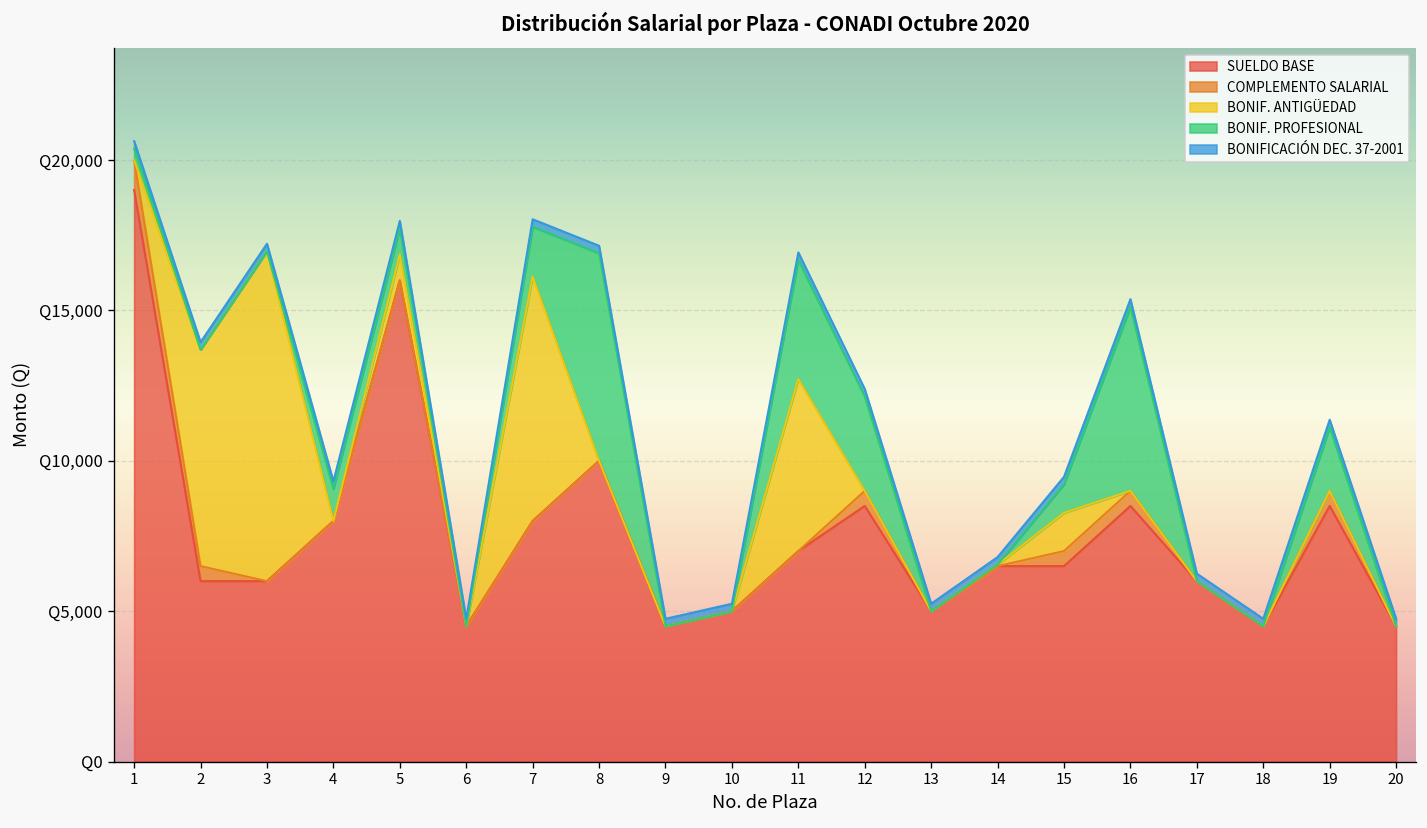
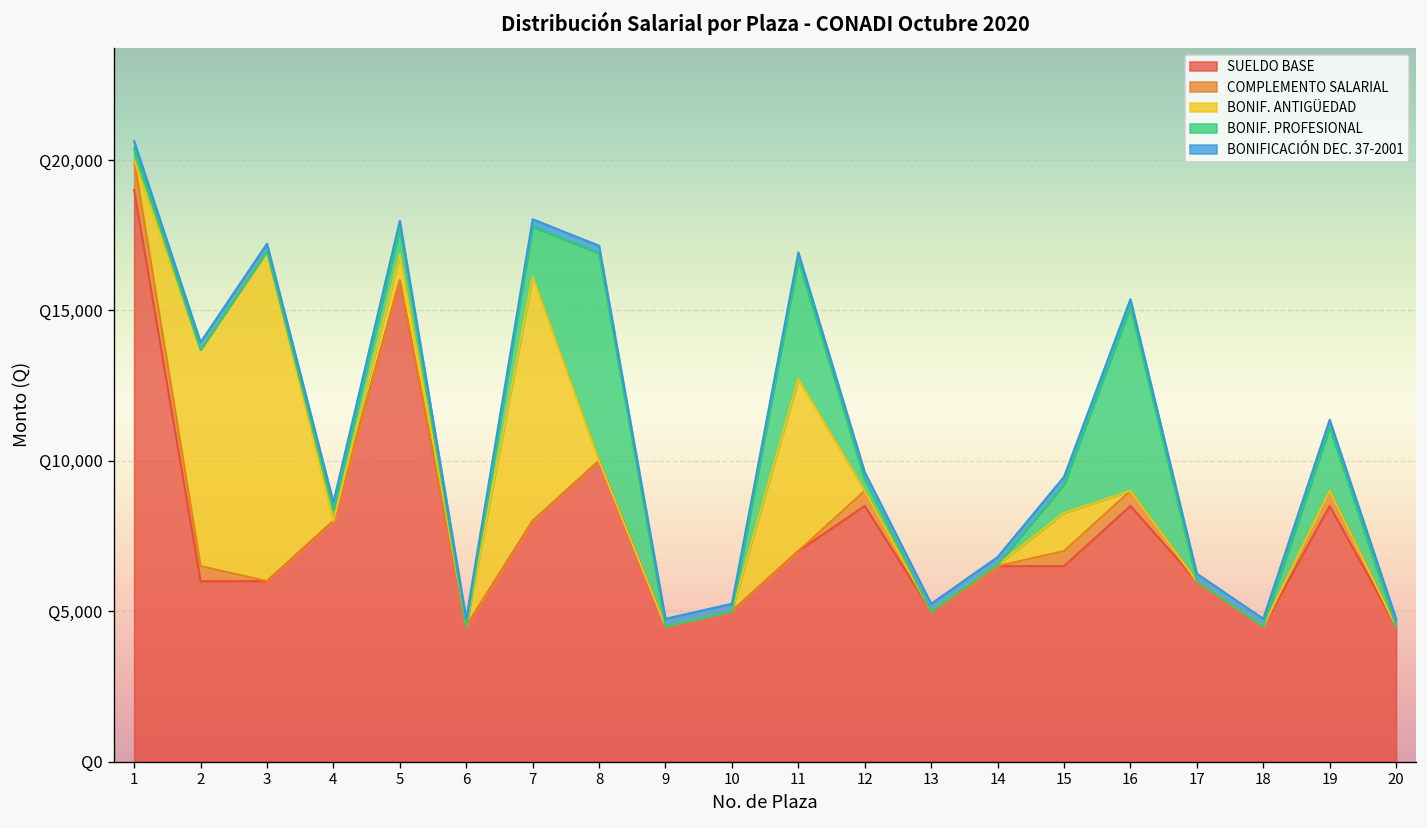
  {
    "BONIF. ANTIGÜEDAD": {
      "5": "Q900",
      "7": "Q8,100",
      "11": "Q5,700",
      "15": "Q1,300"
    },
    "BONIF. PROFESIONAL": {
      "1": "Q400",
-     "4": "Q1,100",
+     "4": "Q400",
      "5": "Q900",
      "7": "Q1,700",
      "8": "Q6,900",
      "11": "Q4,000",
-     "12": "Q3,100",
+     "12": "Q400",
      "15": "Q900",
      "16": "Q6,100",
      "19": "Q2,100"
    },
    "BONIFICACIÓN DEC. 37-2001": {
      "1": "Q300",
      "2": "Q300",
      "3": "Q300",
      "4": "Q300",
      "5": "Q300",
      "6": "Q300",
      "7": "Q300",
      "8": "Q300",
      "9": "Q300",
      "10": "Q300",
      "11": "Q300",
      "12": "Q300",
      "13": "Q300",
      "14": "Q300",
      "15": "Q300",
      "16": "Q300",
      "17": "Q300",
      "18": "Q300",
      "19": "Q300",
      "20": "Q300"
    }
  }
